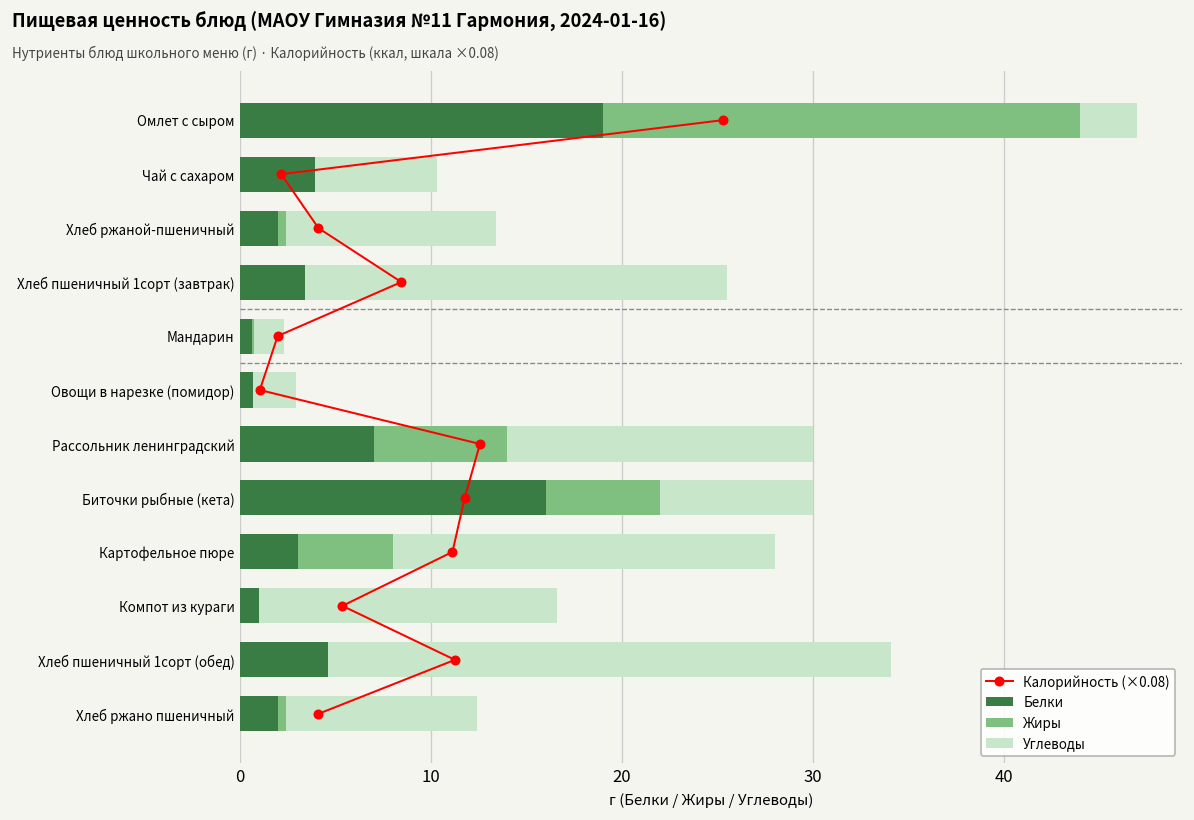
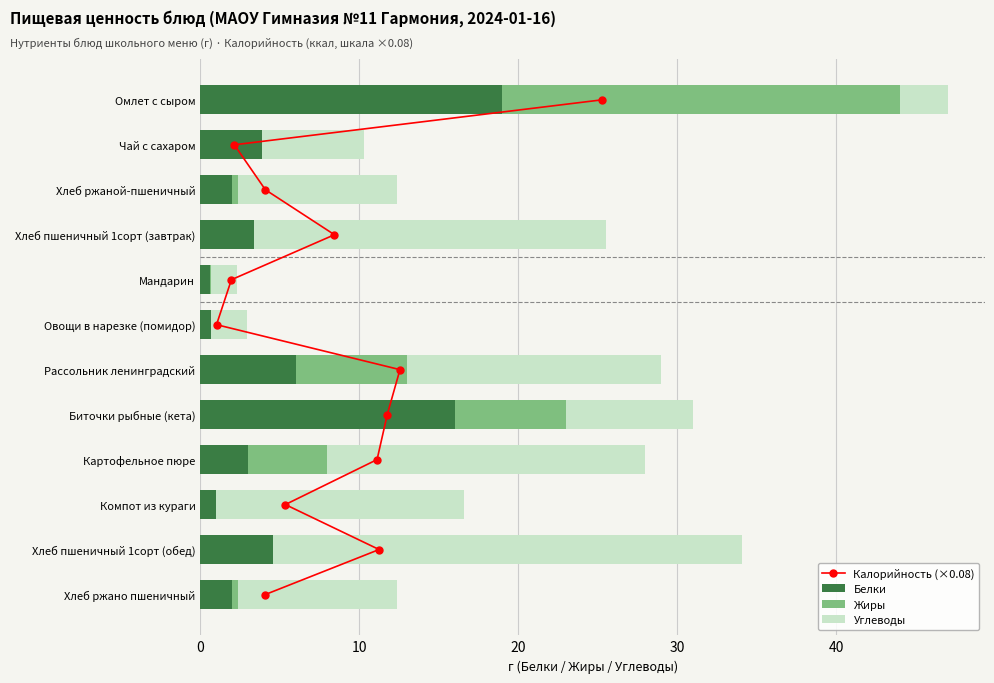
  {
    "Белки": {
      "Омлет с сыром": 19,
      "Чай с сахаром": 4,
      "Хлеб ржаной-пшеничный": 2,
      "Хлеб пшеничный 1сорт (завтрак)": 3.4,
      "Мандарин": 0.6,
      "Овощи в нарезке (помидор)": 0.7,
-     "Рассольник ленинградский": 7,
+     "Рассольник ленинградский": 6,
      "Биточки рыбные (кета)": 16,
      "Картофельное пюре": 3,
      "Компот из кураги": 1,
      "Хлеб пшеничный 1сорт (обед)": 4.6,
      "Хлеб ржано пшеничный": 2
    },
    "Жиры": {
      "Омлет с сыром": 25,
      "Чай с сахаром": 0,
      "Хлеб ржаной-пшеничный": 0.4,
      "Хлеб пшеничный 1сорт (завтрак)": 0,
      "Овощи в нарезке (помидор)": 0,
      "Рассольник ленинградский": 7,
-     "Биточки рыбные (кета)": 6,
+     "Биточки рыбные (кета)": 7,
      "Картофельное пюре": 5,
      "Компот из кураги": 0,
      "Хлеб пшеничный 1сорт (обед)": 0,
      "Хлеб ржано пшеничный": 0.4
    },
    "Углеводы": {
      "Омлет с сыром": 3,
      "Чай с сахаром": 6.4,
-     "Хлеб ржаной-пшеничный": 11,
+     "Хлеб ржаной-пшеничный": 10,
      "Хлеб пшеничный 1сорт (завтрак)": 22,
      "Мандарин": 1.6,
      "Овощи в нарезке (помидор)": 2.3,
      "Рассольник ленинградский": 16,
      "Биточки рыбные (кета)": 8,
      "Картофельное пюре": 20,
      "Компот из кураги": 15.6,
      "Хлеб пшеничный 1сорт (обед)": 29.5,
      "Хлеб ржано пшеничный": 10
    }
  }
